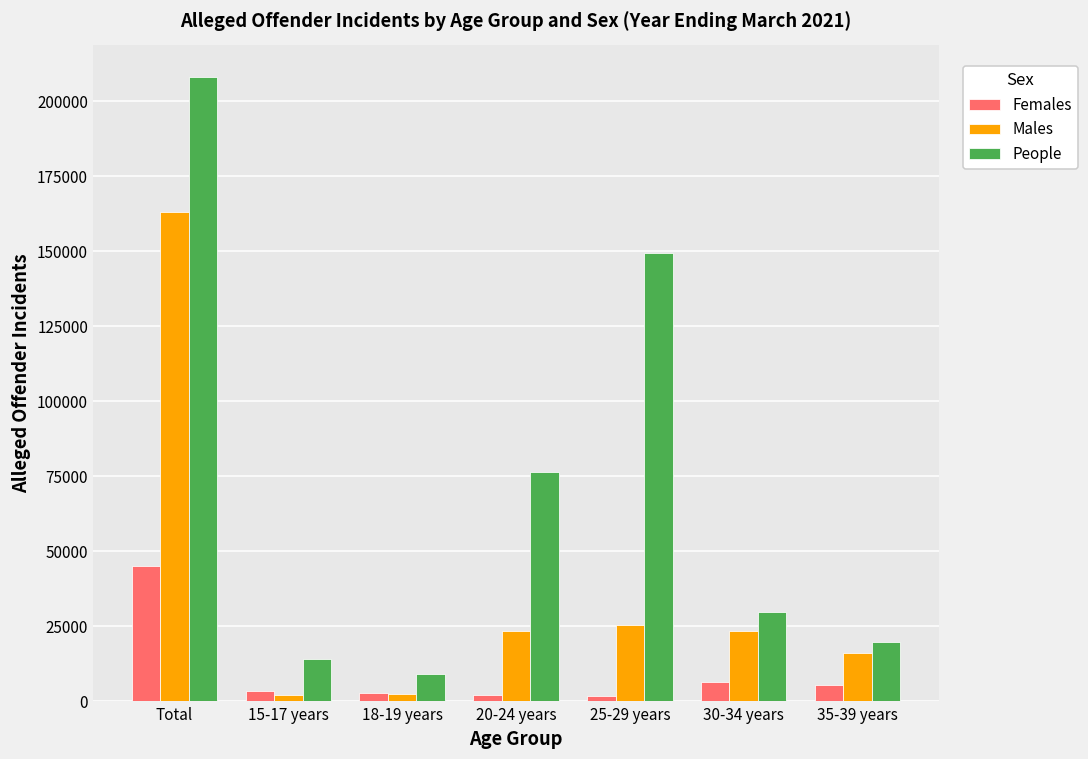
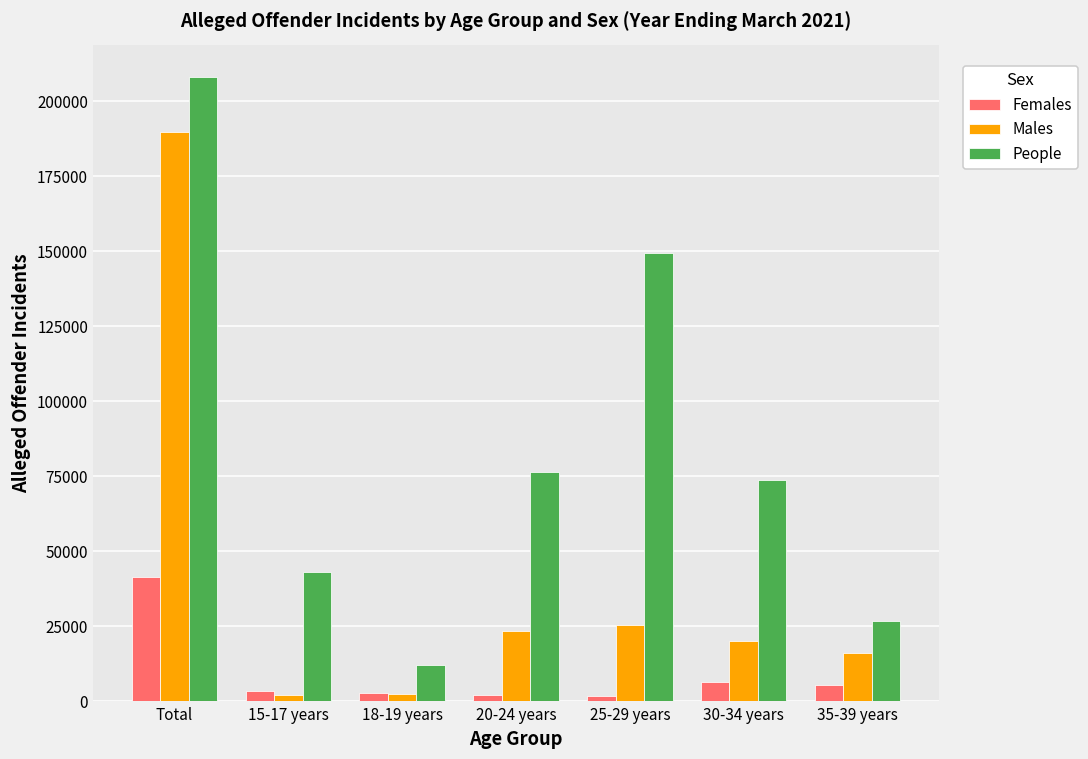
  {
    "Females": {
-     "Total": 45000,
+     "Total": 42000,
      "15-17 years": 3000,
      "18-19 years": 3000,
      "20-24 years": 2000,
      "25-29 years": 2000,
      "30-34 years": 6000,
      "35-39 years": 5000
    },
    "Males": {
-     "Total": 163000,
+     "Total": 190000,
      "15-17 years": 2000,
      "18-19 years": 2000,
      "20-24 years": 23000,
      "25-29 years": 25000,
-     "30-34 years": 23000,
+     "30-34 years": 20000,
      "35-39 years": 16000
    },
    "People": {
      "Total": 208000,
-     "15-17 years": 14000,
-     "18-19 years": 9000,
+     "15-17 years": 43000,
+     "18-19 years": 12000,
      "20-24 years": 76000,
      "25-29 years": 150000,
-     "30-34 years": 30000,
-     "35-39 years": 20000
+     "30-34 years": 74000,
+     "35-39 years": 27000
    }
  }
